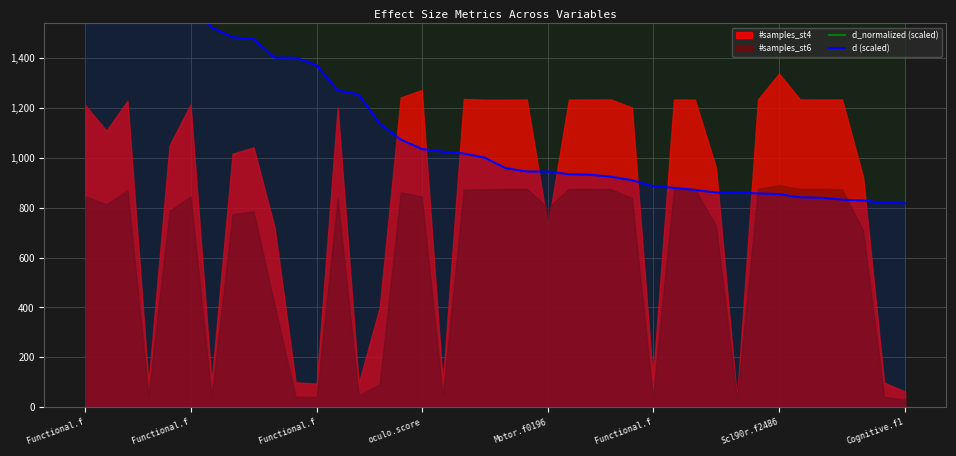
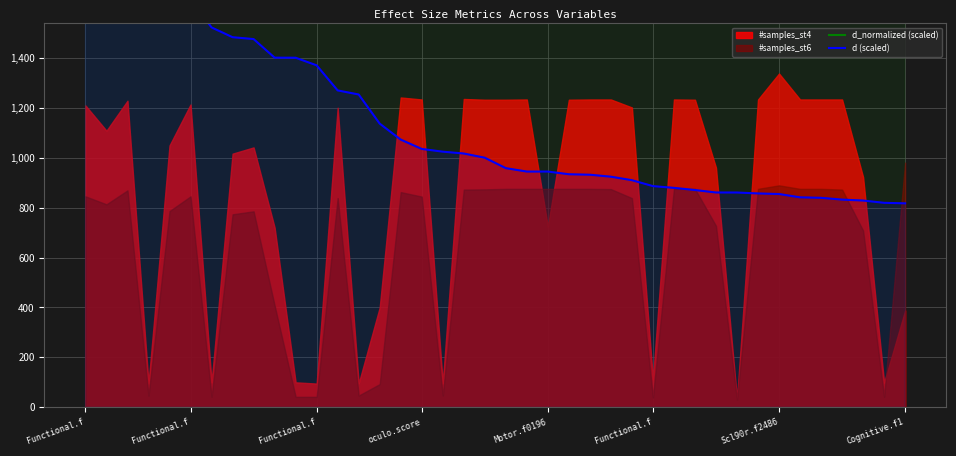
  {
    "#samples_st4": {
-     "oculo.score": "1,270",
+     "oculo.score": "1,230",
      "Motor.f0196": "720",
      "Scl90r.f2486": "1,340",
-     "Cognitive.f1": "60"
+     "Cognitive.f1": "390"
    },
    "#samples_st6": {
      "oculo.score": "840",
-     "Motor.f0196": "800",
+     "Motor.f0196": "880",
      "Scl90r.f2486": "890",
-     "Cognitive.f1": "30"
+     "Cognitive.f1": "980"
    },
    "d (scaled)": {
      "oculo.score": "1,030",
      "Motor.f0196": "940",
      "Scl90r.f2486": "850",
      "Cognitive.f1": "820"
    }
  }
